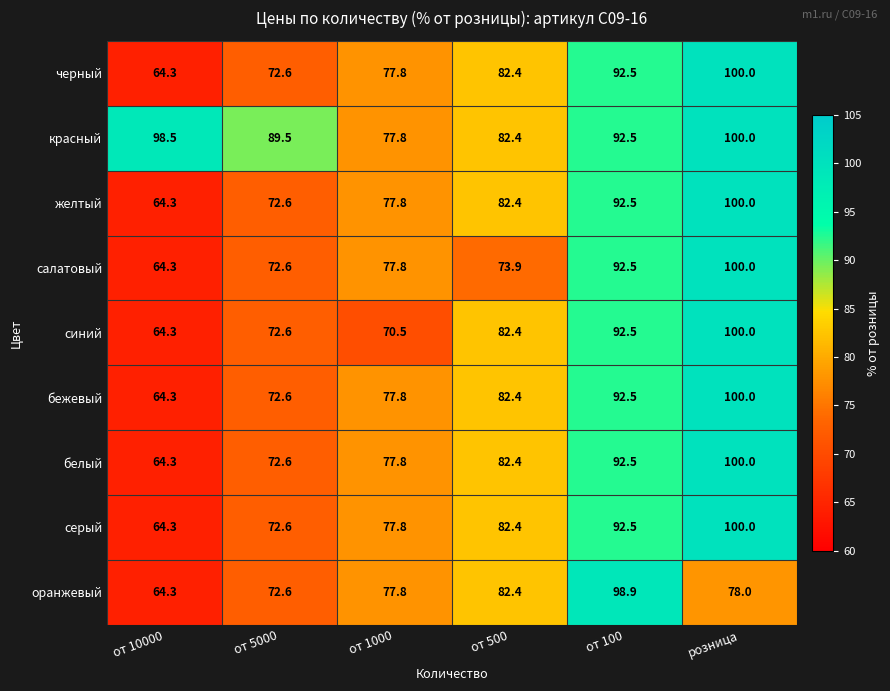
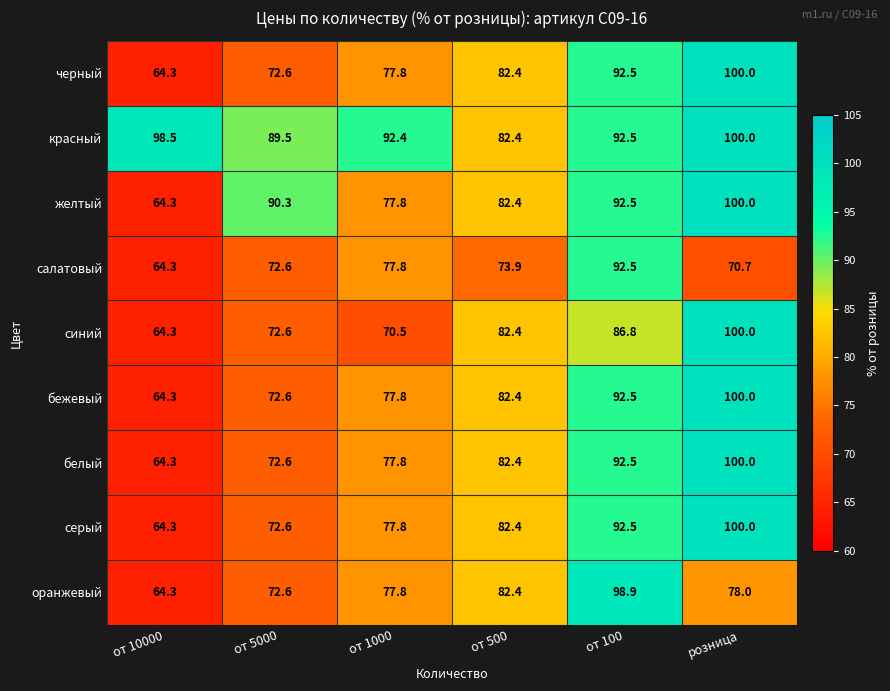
  {
    "черный": {
      "от 10000": 64.3,
      "от 5000": 72.6,
      "от 1000": 77.8,
      "от 500": 82.4,
      "от 100": 92.5,
      "розница": 100.0
    },
    "красный": {
      "от 10000": 98.5,
      "от 5000": 89.5,
-     "от 1000": 77.8,
+     "от 1000": 92.4,
      "от 500": 82.4,
      "от 100": 92.5,
      "розница": 100.0
    },
    "желтый": {
      "от 10000": 64.3,
-     "от 5000": 72.6,
+     "от 5000": 90.3,
      "от 1000": 77.8,
      "от 500": 82.4,
      "от 100": 92.5,
      "розница": 100.0
    },
    "салатовый": {
      "от 10000": 64.3,
      "от 5000": 72.6,
      "от 1000": 77.8,
      "от 500": 73.9,
      "от 100": 92.5,
-     "розница": 100.0
+     "розница": 70.7
    },
    "синий": {
      "от 10000": 64.3,
      "от 5000": 72.6,
      "от 1000": 70.5,
      "от 500": 82.4,
-     "от 100": 92.5,
+     "от 100": 86.8,
      "розница": 100.0
    },
    "бежевый": {
      "от 10000": 64.3,
      "от 5000": 72.6,
      "от 1000": 77.8,
      "от 500": 82.4,
      "от 100": 92.5,
      "розница": 100.0
    },
    "белый": {
      "от 10000": 64.3,
      "от 5000": 72.6,
      "от 1000": 77.8,
      "от 500": 82.4,
      "от 100": 92.5,
      "розница": 100.0
    },
    "серый": {
      "от 10000": 64.3,
      "от 5000": 72.6,
      "от 1000": 77.8,
      "от 500": 82.4,
      "от 100": 92.5,
      "розница": 100.0
    },
    "оранжевый": {
      "от 10000": 64.3,
      "от 5000": 72.6,
      "от 1000": 77.8,
      "от 500": 82.4,
      "от 100": 98.9,
      "розница": 78.0
    }
  }
